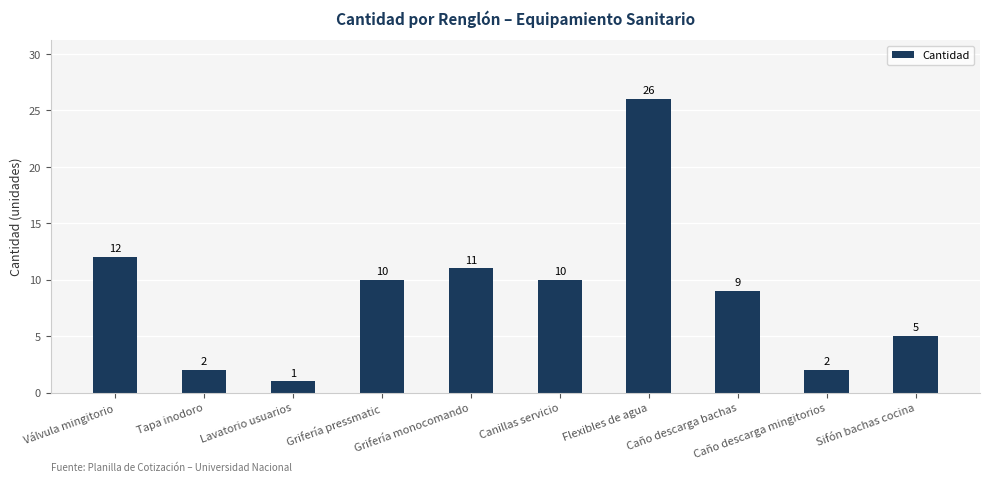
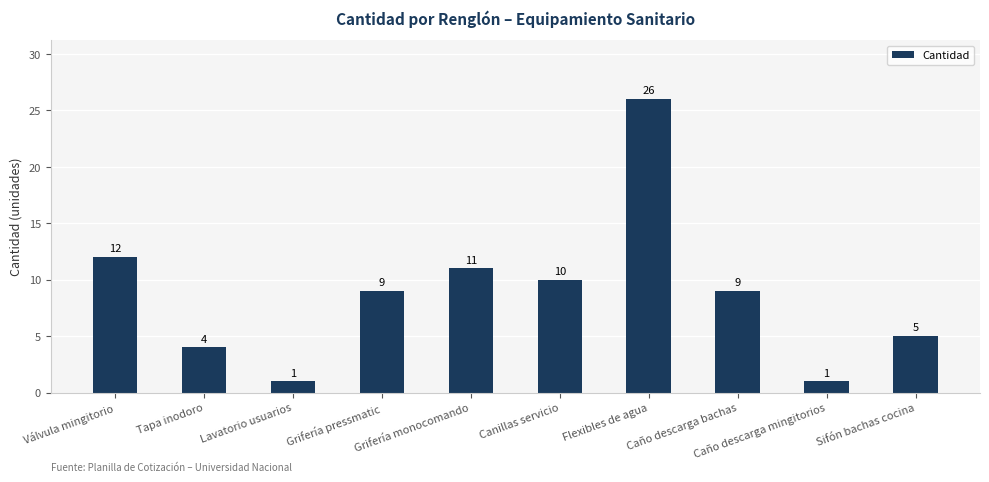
  {
    "Válvula mingitorio": 12,
-   "Tapa inodoro": 2,
+   "Tapa inodoro": 4,
    "Lavatorio usuarios": 1,
-   "Grifería pressmatic": 10,
+   "Grifería pressmatic": 9,
    "Grifería monocomando": 11,
    "Canillas servicio": 10,
    "Flexibles de agua": 26,
    "Caño descarga bachas": 9,
-   "Caño descarga mingitorios": 2,
+   "Caño descarga mingitorios": 1,
    "Sifón bachas cocina": 5
  }
